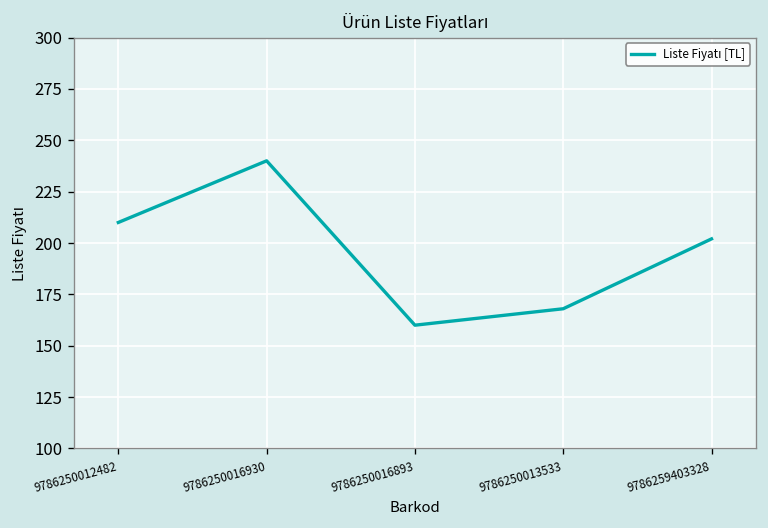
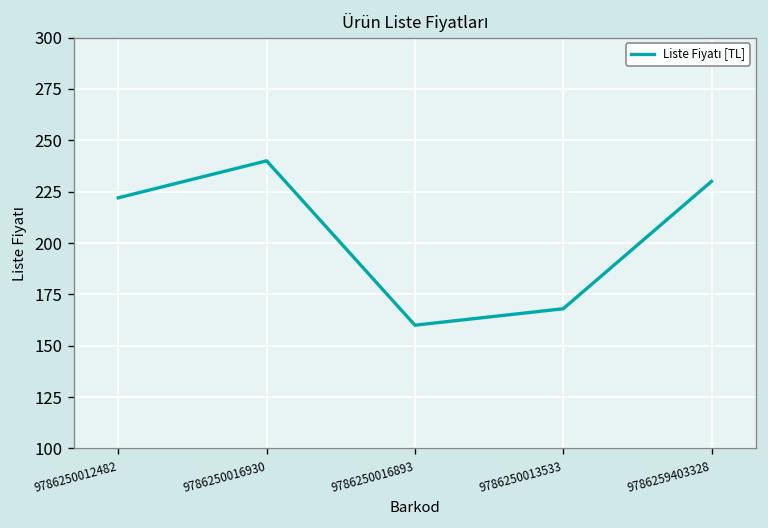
  {
-   "9786250012482": 210,
+   "9786250012482": 222,
    "9786250016930": 240,
    "9786250016893": 160,
    "9786250013533": 168,
-   "9786259403328": 202
+   "9786259403328": 230
  }
